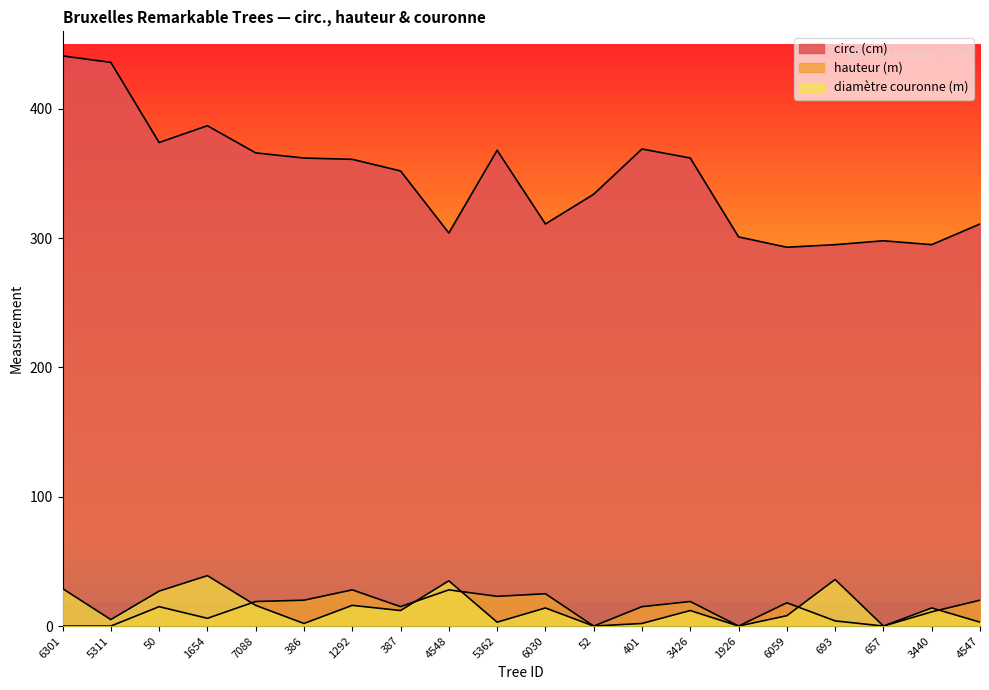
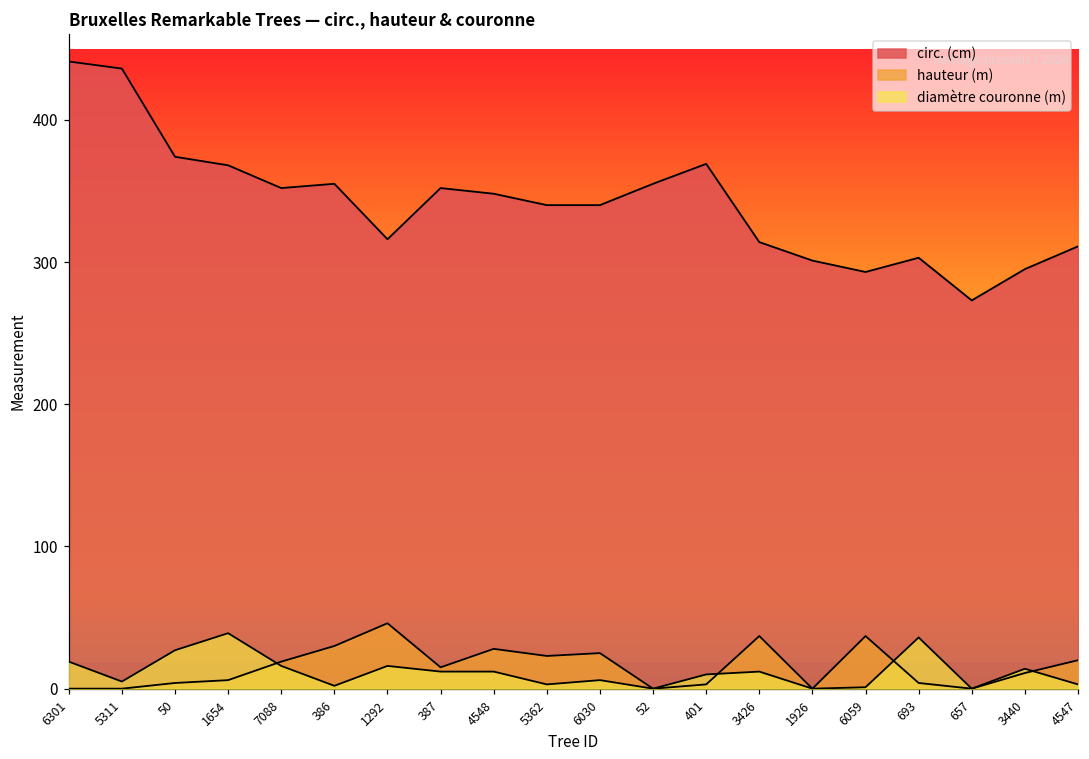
  {
    "circ. (cm)": {
      "6301": 441,
      "5311": 436,
      "50": 374,
-     "1654": 387,
-     "7088": 366,
-     "386": 362,
-     "1292": 361,
+     "1654": 368,
+     "7088": 352,
+     "386": 355,
+     "1292": 316,
      "387": 352,
-     "4548": 304,
-     "5362": 368,
-     "6030": 311,
-     "52": 334,
+     "4548": 348,
+     "5362": 340,
+     "6030": 340,
+     "52": 355,
      "401": 369,
-     "3426": 362,
+     "3426": 314,
      "1926": 301,
      "6059": 293,
-     "693": 295,
-     "657": 298,
+     "693": 303,
+     "657": 273,
      "3440": 295,
      "4547": 311
    },
    "hauteur (m)": {
      "6301": 0,
      "5311": 0,
-     "50": 15,
+     "50": 4,
      "1654": 6,
      "7088": 19,
-     "386": 20,
-     "1292": 28,
+     "386": 30,
+     "1292": 46,
      "387": 15,
      "4548": 28,
      "5362": 23,
      "6030": 25,
-     "401": 15,
-     "3426": 19,
-     "6059": 18,
+     "401": 3,
+     "3426": 37,
+     "6059": 37,
      "693": 4,
      "3440": 11,
      "4547": 20
    },
    "diamètre couronne (m)": {
-     "6301": 29,
+     "6301": 19,
      "5311": 5,
      "50": 27,
      "1654": 39,
      "7088": 16,
      "386": 2,
      "1292": 16,
      "387": 12,
-     "4548": 35,
+     "4548": 12,
      "5362": 3,
-     "6030": 14,
-     "401": 2,
+     "6030": 6,
+     "401": 10,
      "3426": 12,
-     "6059": 8,
+     "6059": 1,
      "693": 36,
      "3440": 14,
      "4547": 3
    }
  }
